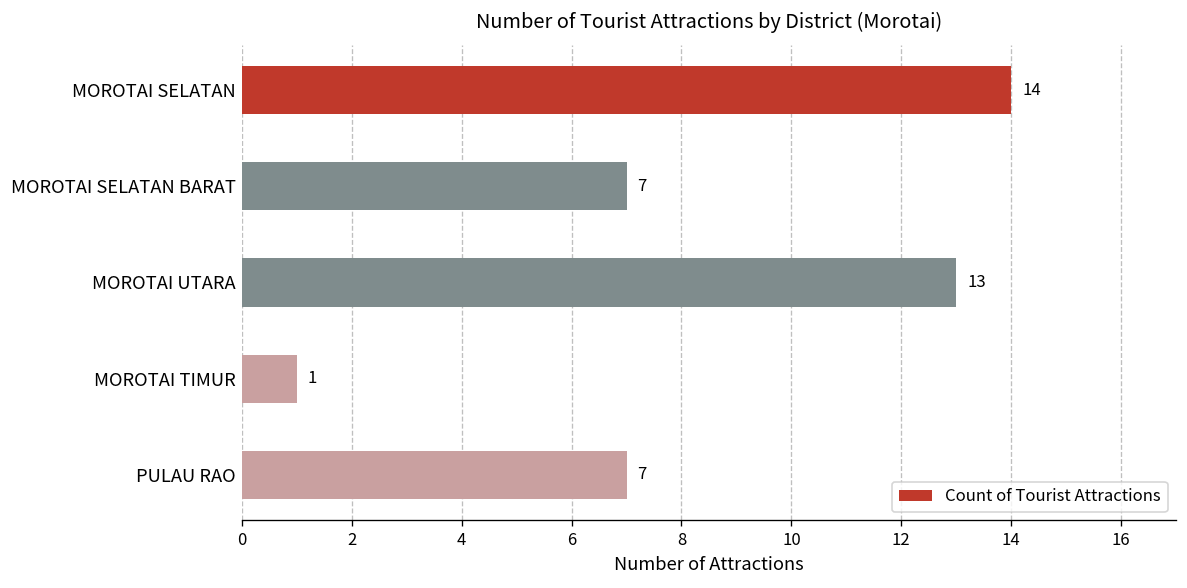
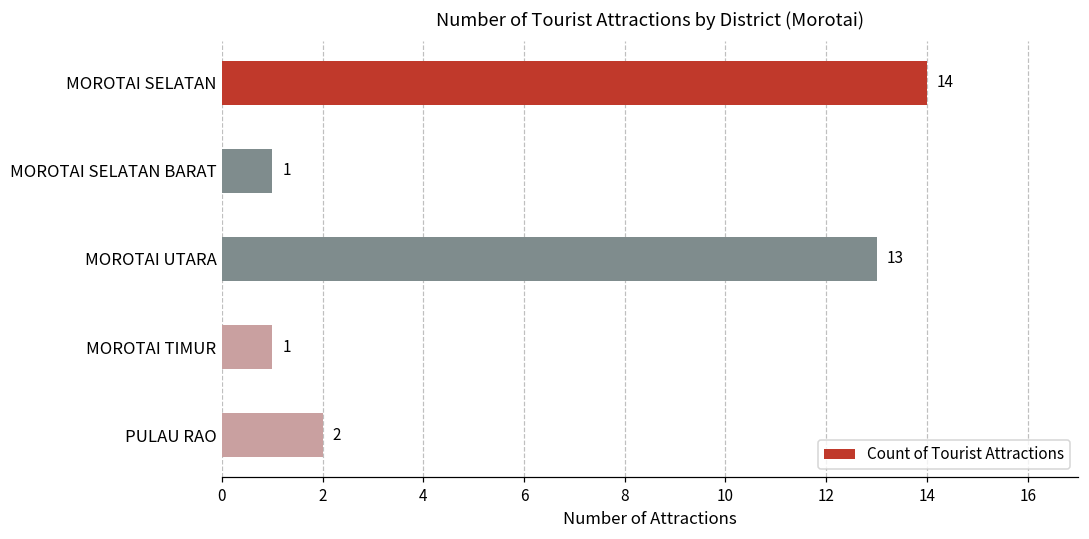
  {
    "MOROTAI SELATAN": 14,
-   "MOROTAI SELATAN BARAT": 7,
+   "MOROTAI SELATAN BARAT": 1,
    "MOROTAI UTARA": 13,
    "MOROTAI TIMUR": 1,
-   "PULAU RAO": 7
+   "PULAU RAO": 2
  }
